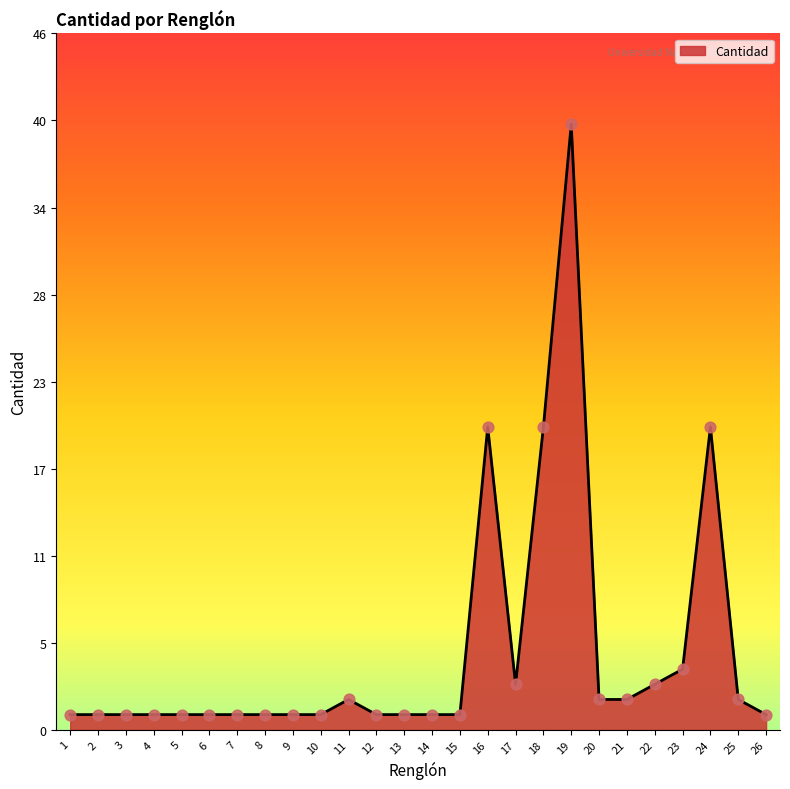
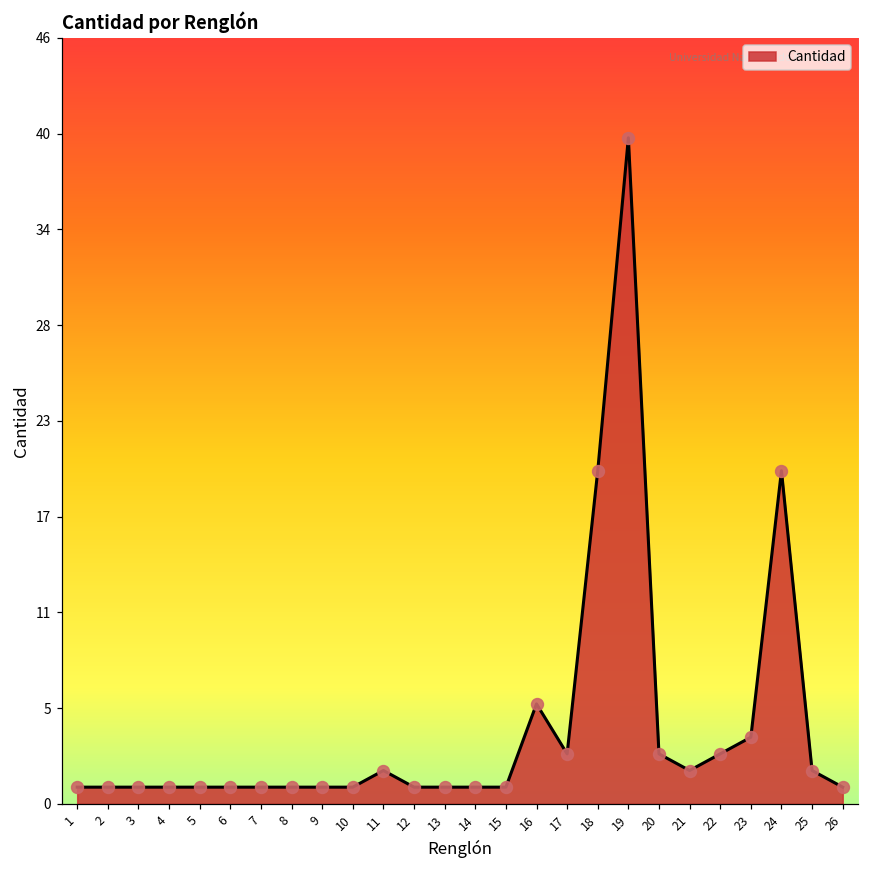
  {
    "1": 1,
    "2": 1,
    "3": 1,
    "4": 1,
    "5": 1,
    "6": 1,
    "7": 1,
    "8": 1,
    "9": 1,
    "10": 1,
    "11": 2,
    "12": 1,
    "13": 1,
    "14": 1,
    "15": 1,
-   "16": 20,
+   "16": 6,
    "17": 3,
    "18": 20,
    "19": 40,
-   "20": 2,
+   "20": 3,
    "21": 2,
    "22": 3,
    "23": 4,
    "24": 20,
    "25": 2,
    "26": 1
  }
